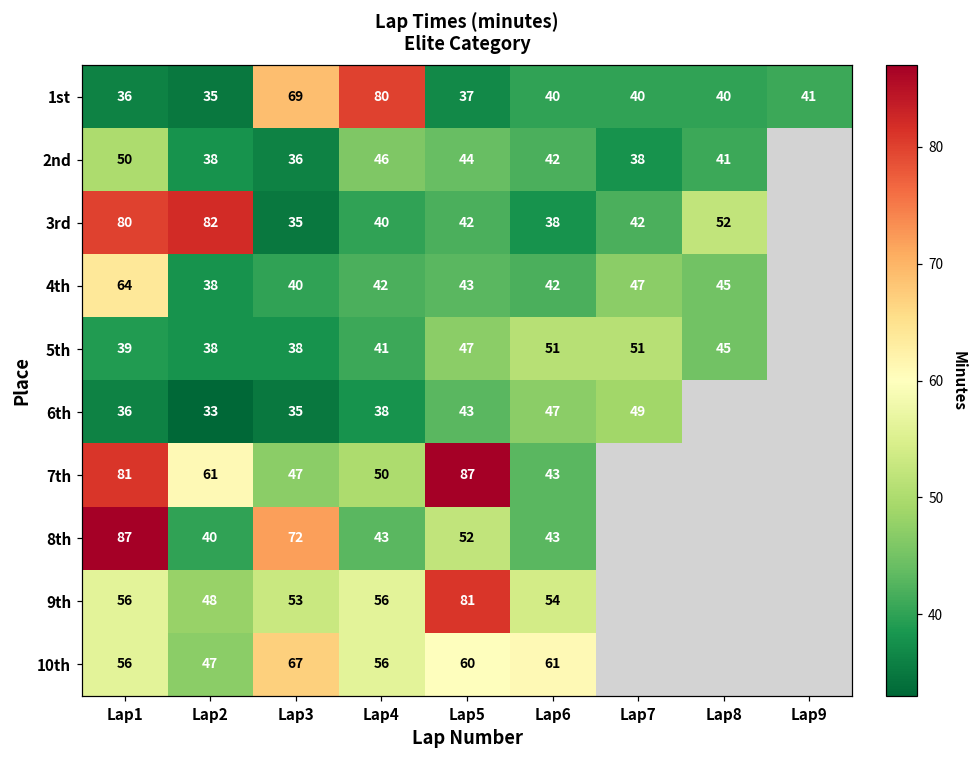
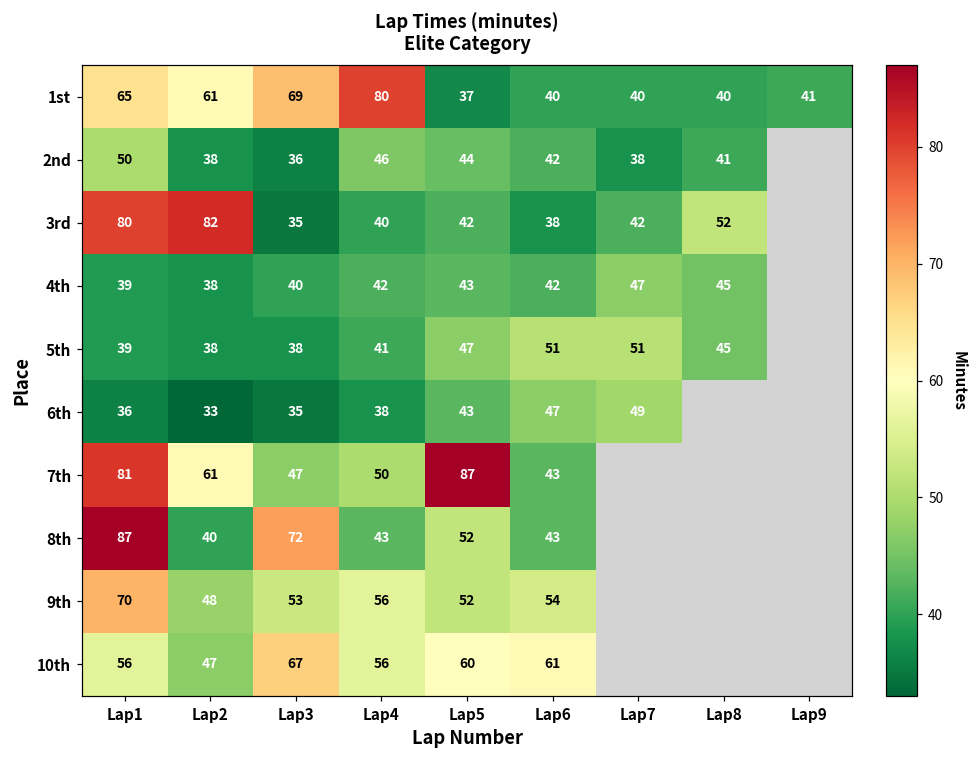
  {
    "1st": {
-     "Lap1": 36,
-     "Lap2": 35,
+     "Lap1": 65,
+     "Lap2": 61,
      "Lap3": 69,
      "Lap4": 80,
      "Lap5": 37,
      "Lap6": 40,
      "Lap7": 40,
      "Lap8": 40,
      "Lap9": 41
    },
    "2nd": {
      "Lap1": 50,
      "Lap2": 38,
      "Lap3": 36,
      "Lap4": 46,
      "Lap5": 44,
      "Lap6": 42,
      "Lap7": 38,
      "Lap8": 41
    },
    "3rd": {
      "Lap1": 80,
      "Lap2": 82,
      "Lap3": 35,
      "Lap4": 40,
      "Lap5": 42,
      "Lap6": 38,
      "Lap7": 42,
      "Lap8": 52
    },
    "4th": {
-     "Lap1": 64,
+     "Lap1": 39,
      "Lap2": 38,
      "Lap3": 40,
      "Lap4": 42,
      "Lap5": 43,
      "Lap6": 42,
      "Lap7": 47,
      "Lap8": 45
    },
    "5th": {
      "Lap1": 39,
      "Lap2": 38,
      "Lap3": 38,
      "Lap4": 41,
      "Lap5": 47,
      "Lap6": 51,
      "Lap7": 51,
      "Lap8": 45
    },
    "6th": {
      "Lap1": 36,
      "Lap2": 33,
      "Lap3": 35,
      "Lap4": 38,
      "Lap5": 43,
      "Lap6": 47,
      "Lap7": 49
    },
    "7th": {
      "Lap1": 81,
      "Lap2": 61,
      "Lap3": 47,
      "Lap4": 50,
      "Lap5": 87,
      "Lap6": 43
    },
    "8th": {
      "Lap1": 87,
      "Lap2": 40,
      "Lap3": 72,
      "Lap4": 43,
      "Lap5": 52,
      "Lap6": 43
    },
    "9th": {
-     "Lap1": 56,
+     "Lap1": 70,
      "Lap2": 48,
      "Lap3": 53,
      "Lap4": 56,
-     "Lap5": 81,
+     "Lap5": 52,
      "Lap6": 54
    },
    "10th": {
      "Lap1": 56,
      "Lap2": 47,
      "Lap3": 67,
      "Lap4": 56,
      "Lap5": 60,
      "Lap6": 61
    }
  }
